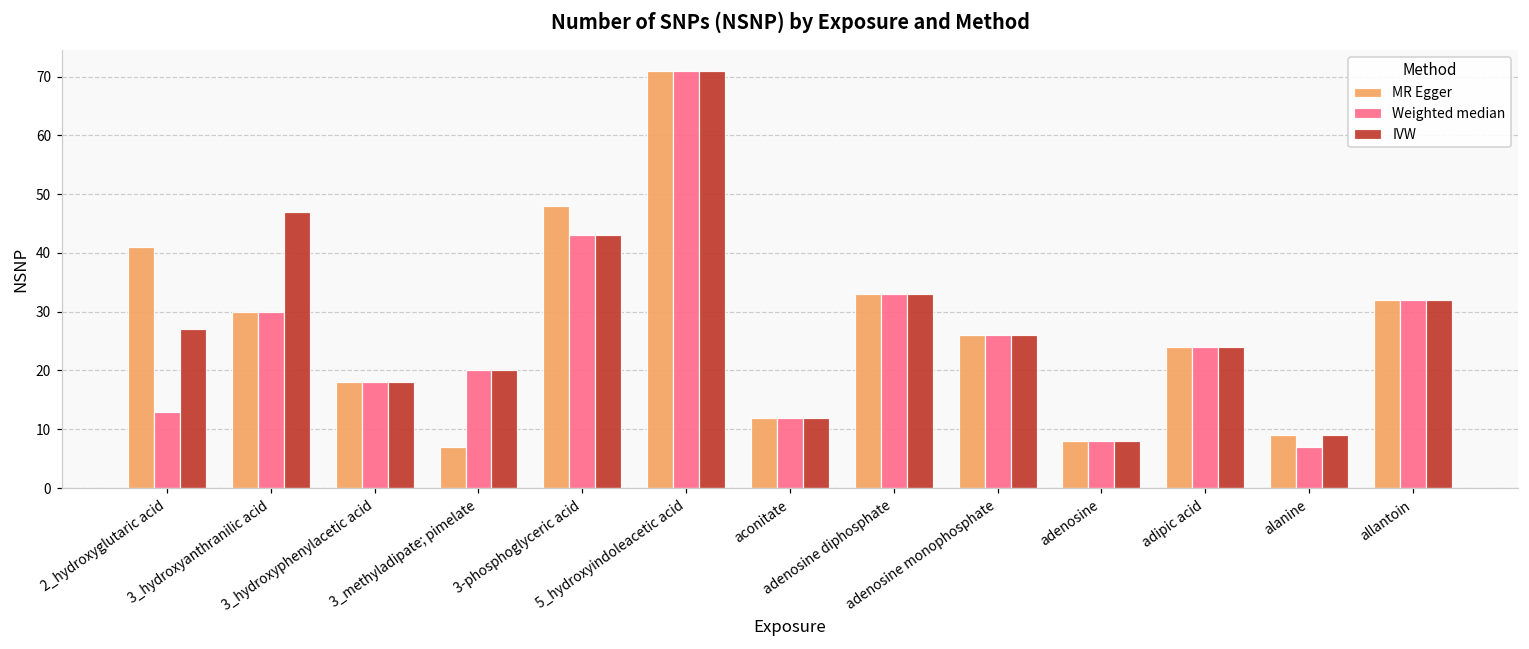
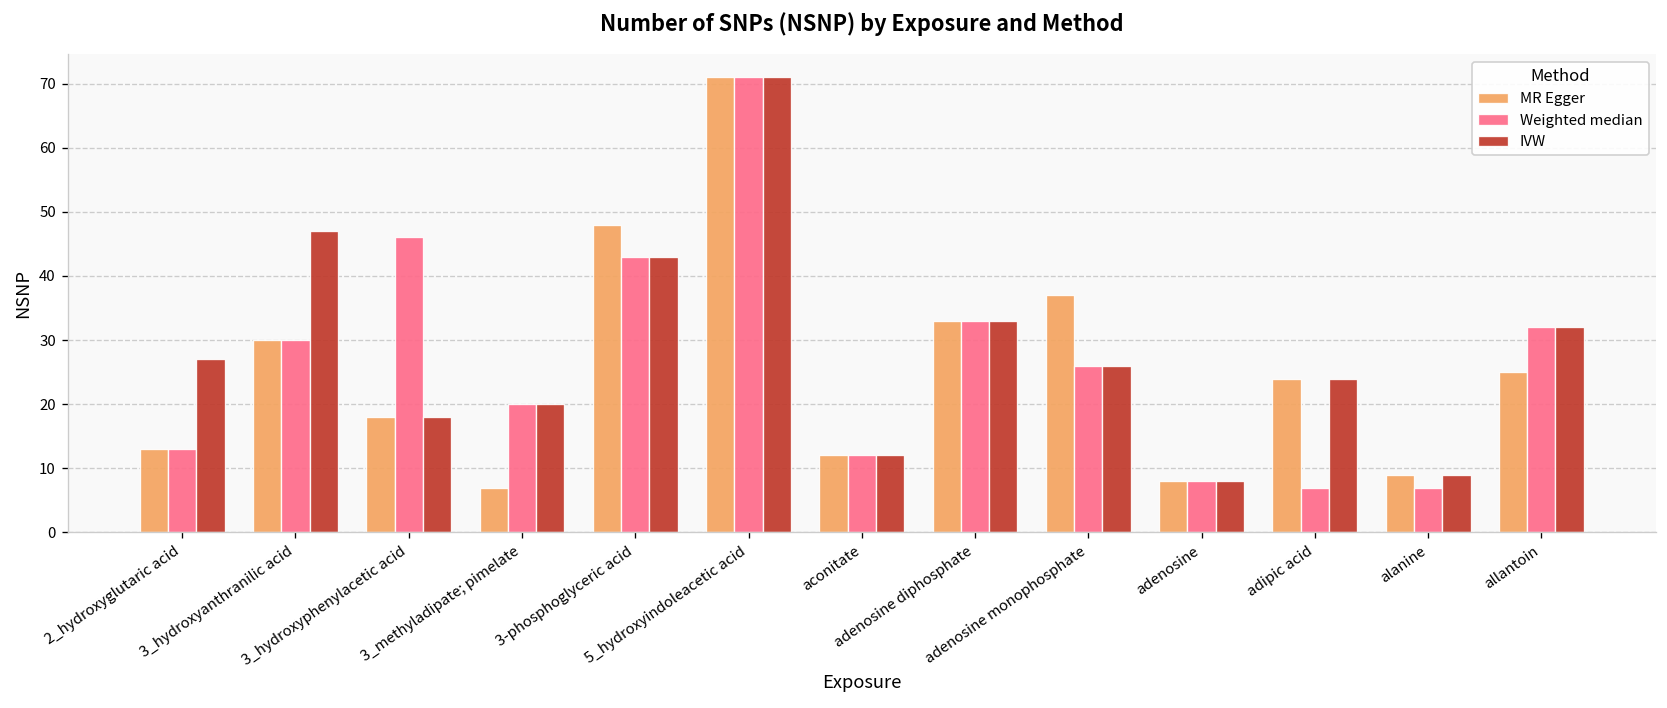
  {
    "MR Egger": {
-     "2_hydroxyglutaric acid": 41,
+     "2_hydroxyglutaric acid": 13,
      "3_hydroxyanthranilic acid": 30,
      "3_hydroxyphenylacetic acid": 18,
      "3_methyladipate; pimelate": 7,
      "3-phosphoglyceric acid": 48,
      "5_hydroxyindoleacetic acid": 71,
      "aconitate": 12,
      "adenosine diphosphate": 33,
-     "adenosine monophosphate": 26,
+     "adenosine monophosphate": 37,
      "adenosine": 8,
      "adipic acid": 24,
      "alanine": 9,
-     "allantoin": 32
+     "allantoin": 25
    },
    "Weighted median": {
      "2_hydroxyglutaric acid": 13,
      "3_hydroxyanthranilic acid": 30,
-     "3_hydroxyphenylacetic acid": 18,
+     "3_hydroxyphenylacetic acid": 46,
      "3_methyladipate; pimelate": 20,
      "3-phosphoglyceric acid": 43,
      "5_hydroxyindoleacetic acid": 71,
      "aconitate": 12,
      "adenosine diphosphate": 33,
      "adenosine monophosphate": 26,
      "adenosine": 8,
-     "adipic acid": 24,
+     "adipic acid": 7,
      "alanine": 7,
      "allantoin": 32
    },
    "IVW": {
      "2_hydroxyglutaric acid": 27,
      "3_hydroxyanthranilic acid": 47,
      "3_hydroxyphenylacetic acid": 18,
      "3_methyladipate; pimelate": 20,
      "3-phosphoglyceric acid": 43,
      "5_hydroxyindoleacetic acid": 71,
      "aconitate": 12,
      "adenosine diphosphate": 33,
      "adenosine monophosphate": 26,
      "adenosine": 8,
      "adipic acid": 24,
      "alanine": 9,
      "allantoin": 32
    }
  }
